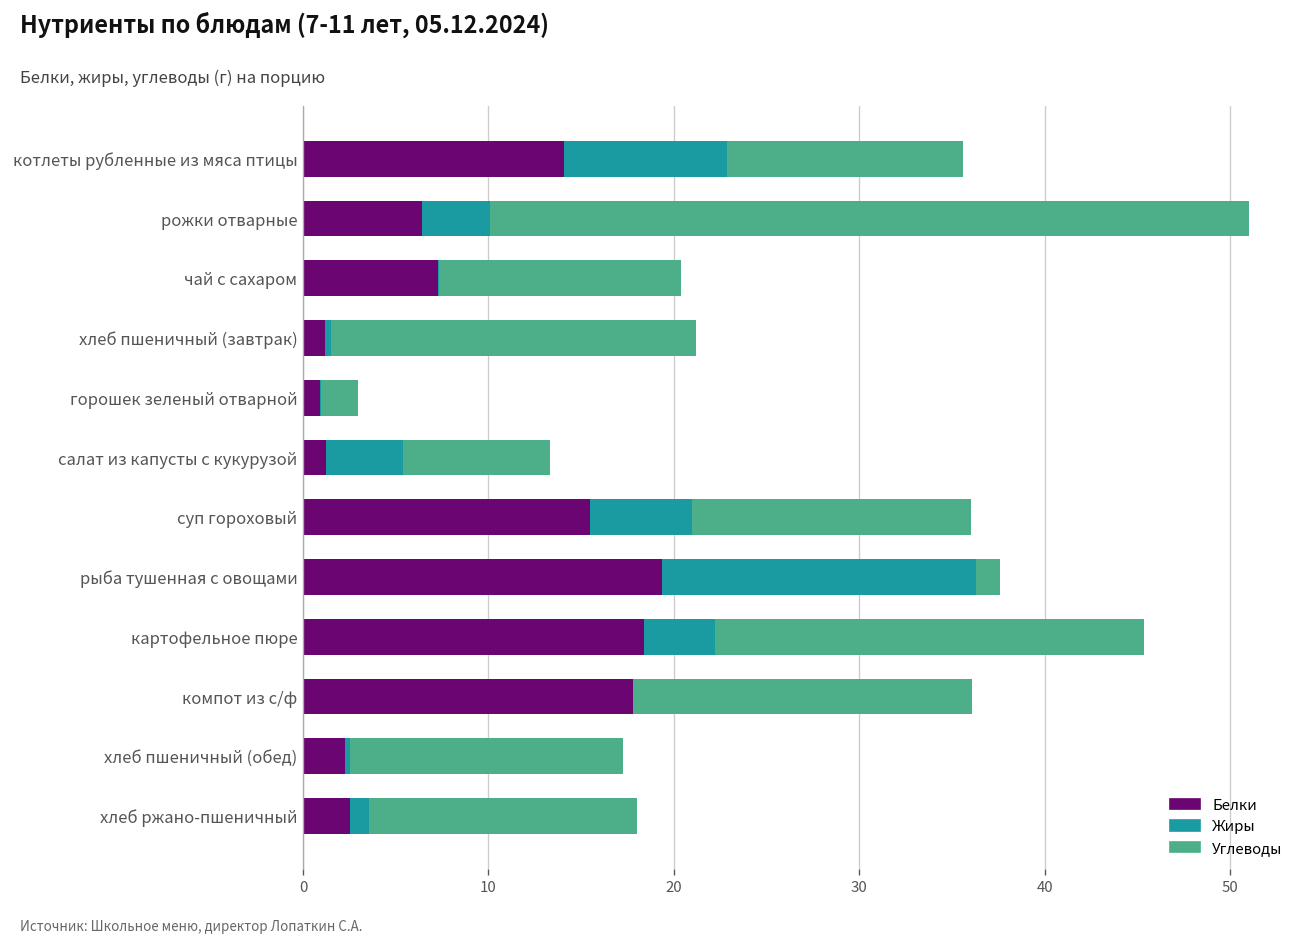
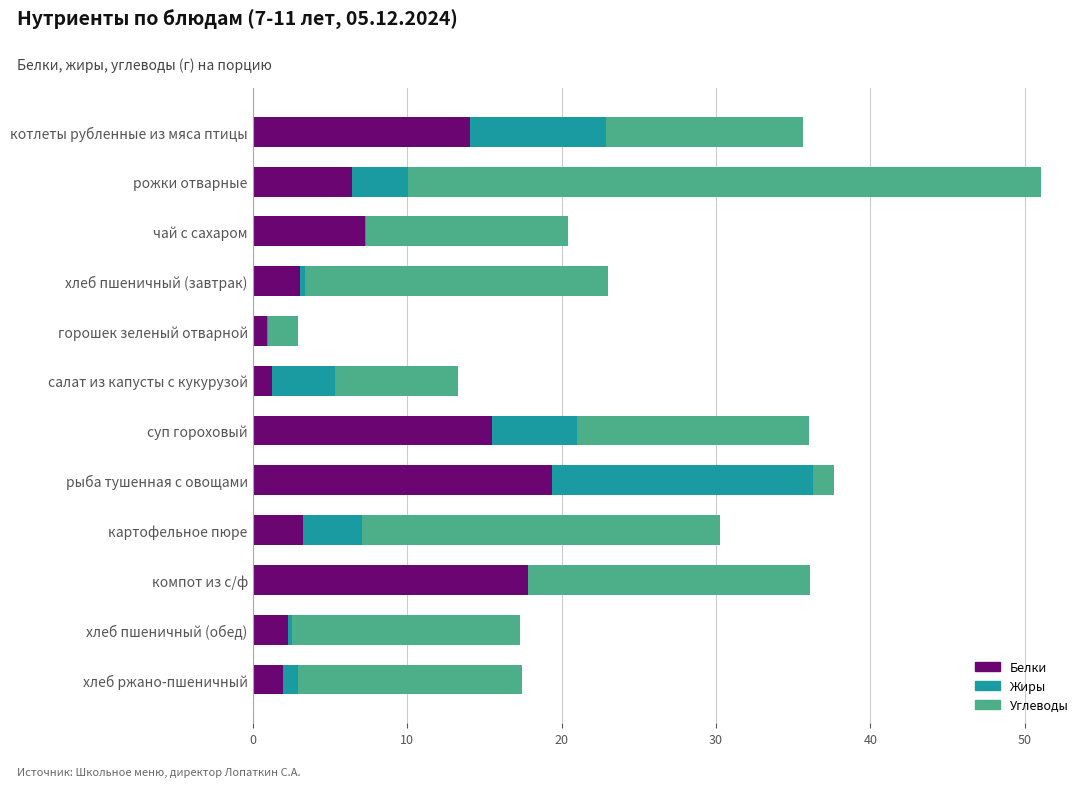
  {
    "Белки": {
      "котлеты рубленные из мяса птицы": 14.1,
      "рожки отварные": 6.4,
      "чай с сахаром": 7.3,
-     "хлеб пшеничный (завтрак)": 1.2,
+     "хлеб пшеничный (завтрак)": 3.0,
      "горошек зеленый отварной": 0.9,
      "салат из капусты с кукурузой": 1.3,
      "суп гороховый": 15.5,
      "рыба тушенная с овощами": 19.4,
-     "картофельное пюре": 18.4,
+     "картофельное пюре": 3.2,
      "компот из с/ф": 17.8,
      "хлеб пшеничный (обед)": 2.3,
-     "хлеб ржано-пшеничный": 2.6
+     "хлеб ржано-пшеничный": 2.0
    }
  }
